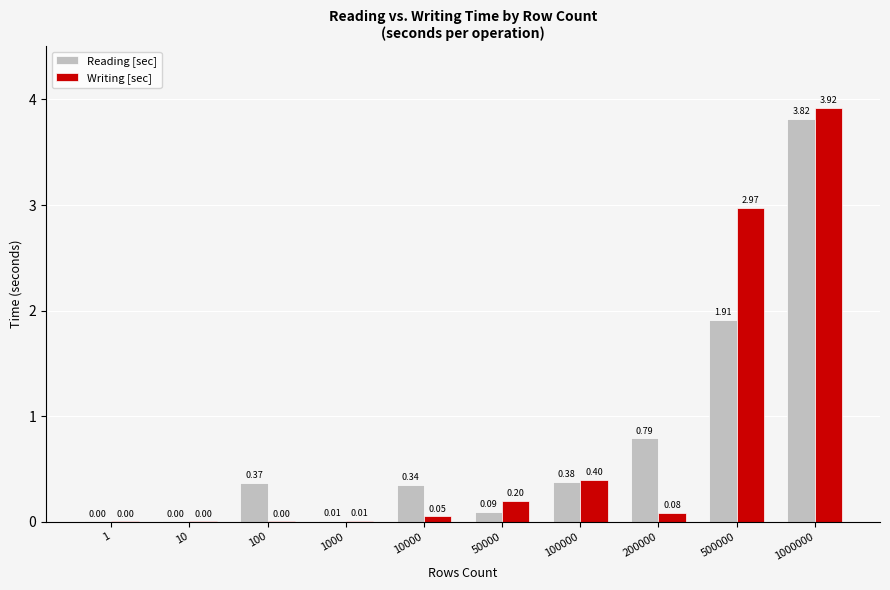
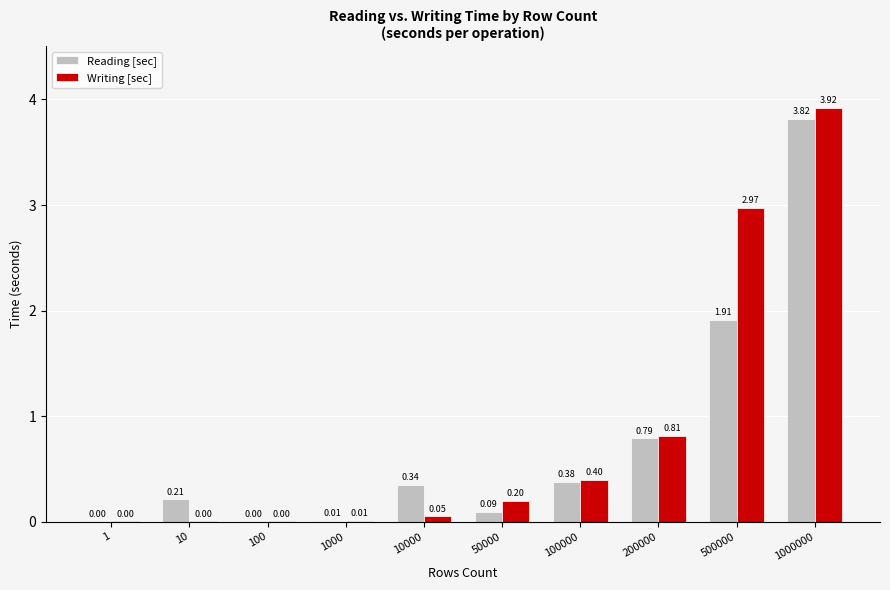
  {
    "Reading [sec]": {
      "1": 0.00,
-     "10": 0.00,
-     "100": 0.37,
+     "10": 0.21,
+     "100": 0.00,
      "1000": 0.01,
      "10000": 0.34,
      "50000": 0.09,
      "100000": 0.38,
      "200000": 0.79,
      "500000": 1.91,
      "1000000": 3.82
    },
    "Writing [sec]": {
      "1": 0.00,
      "10": 0.00,
      "100": 0.00,
      "1000": 0.01,
      "10000": 0.05,
      "50000": 0.20,
      "100000": 0.40,
-     "200000": 0.08,
+     "200000": 0.81,
      "500000": 2.97,
      "1000000": 3.92
    }
  }
